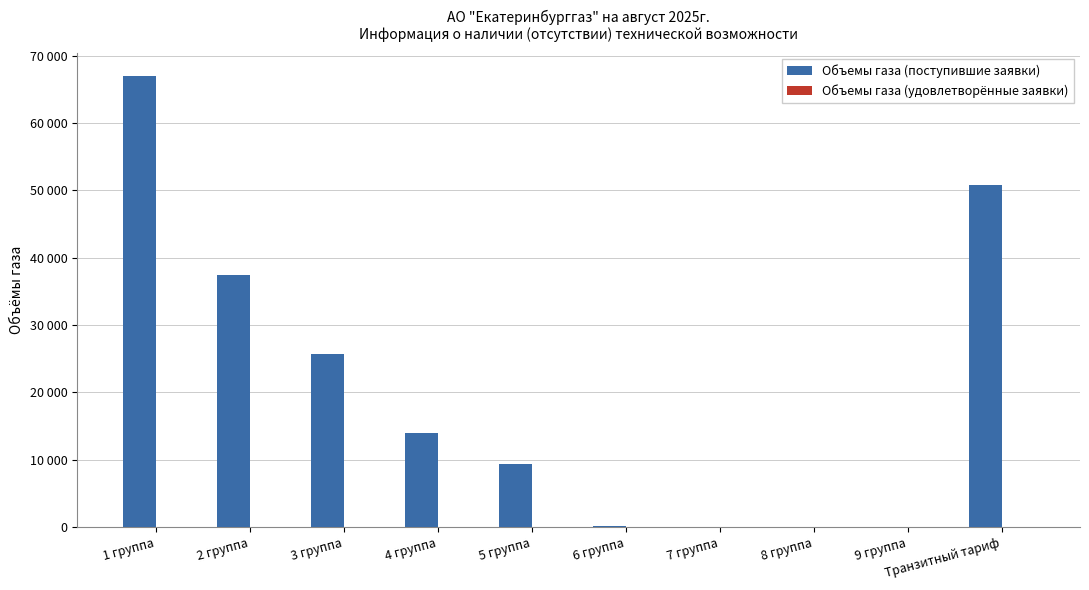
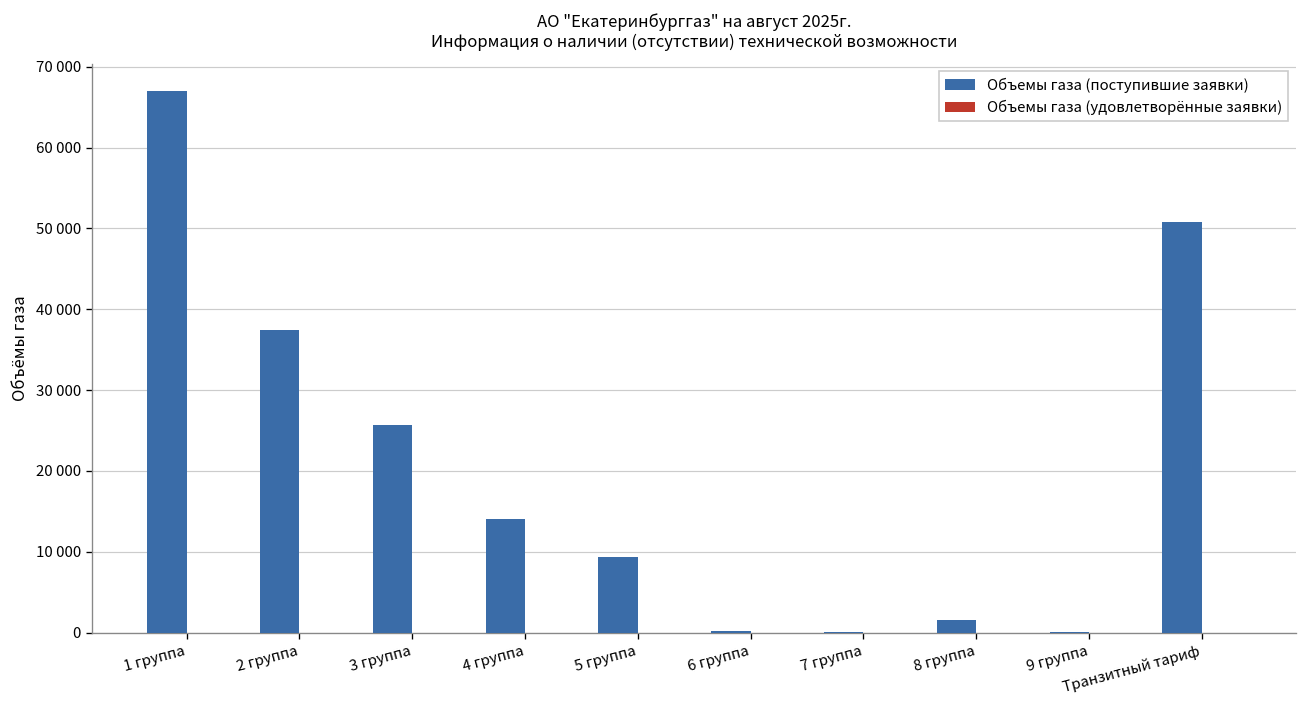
  {
    "Объемы газа (поступившие заявки)": {
      "1 группа": 67000,
      "2 группа": 37000,
      "3 группа": 26000,
      "4 группа": 14000,
      "5 группа": 9000,
-     "8 группа": 0,
+     "8 группа": 2000,
      "Транзитный тариф": 51000
    },
    "Объемы газа (удовлетворённые заявки)": {
      "1 группа": 0,
      "2 группа": 0,
      "3 группа": 0,
      "4 группа": 0,
      "5 группа": 0,
      "6 группа": 0,
      "7 группа": 0,
      "8 группа": 0,
      "9 группа": 0,
      "Транзитный тариф": 0
    }
  }
